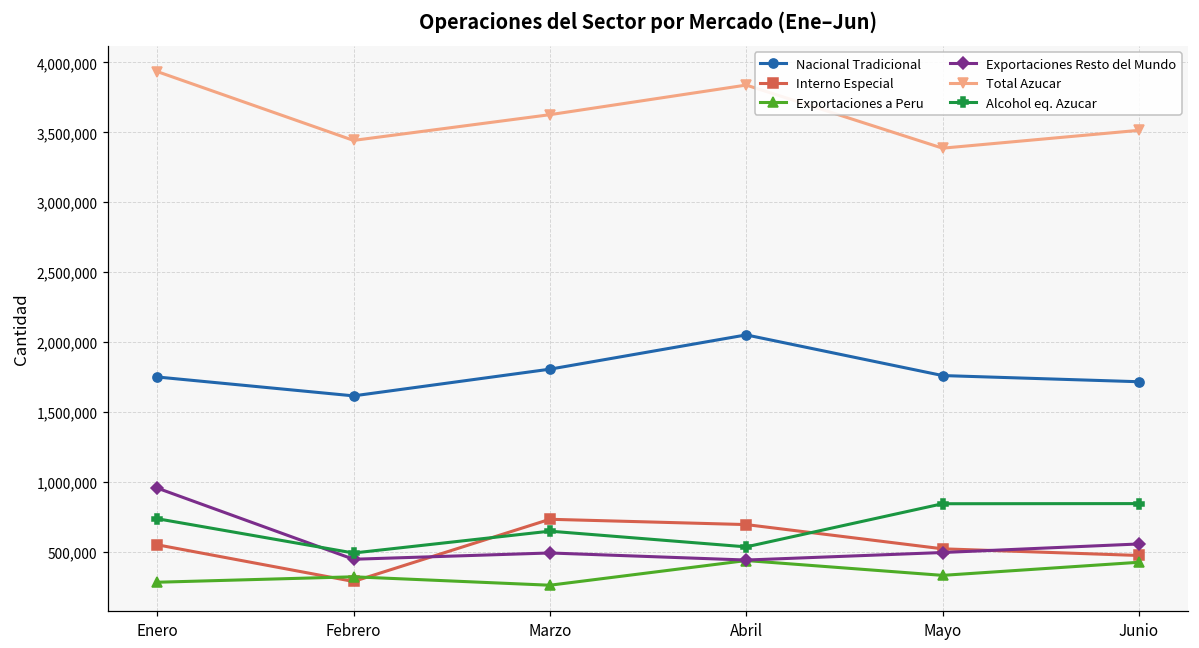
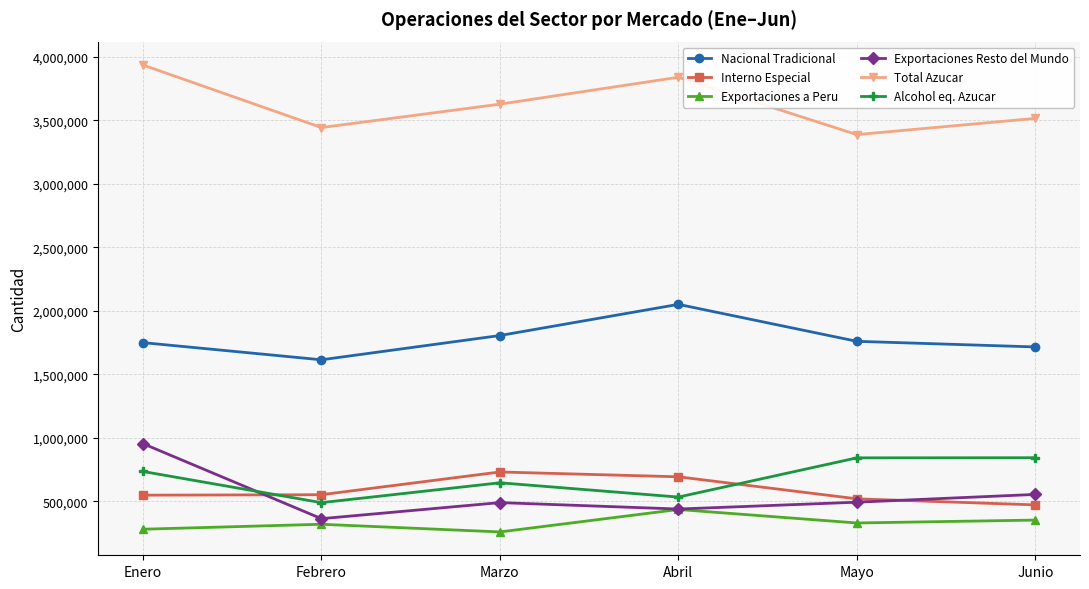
  {
    "Nacional Tradicional": {
      "Enero": "1,750,000",
      "Febrero": "1,610,000",
      "Marzo": "1,810,000",
      "Abril": "2,050,000",
      "Mayo": "1,760,000",
      "Junio": "1,720,000"
    },
    "Interno Especial": {
      "Enero": "550,000",
-     "Febrero": "290,000",
+     "Febrero": "550,000",
      "Marzo": "730,000",
      "Abril": "690,000",
      "Mayo": "520,000",
      "Junio": "470,000"
    },
    "Exportaciones a Peru": {
      "Enero": "280,000",
      "Febrero": "320,000",
      "Marzo": "260,000",
      "Mayo": "330,000",
-     "Junio": "420,000"
+     "Junio": "350,000"
    },
    "Exportaciones Resto del Mundo": {
      "Enero": "960,000",
-     "Febrero": "450,000",
+     "Febrero": "360,000",
      "Marzo": "490,000",
      "Mayo": "490,000",
      "Junio": "560,000"
    },
    "Total Azucar": {
      "Enero": "3,930,000",
      "Febrero": "3,440,000",
      "Marzo": "3,630,000",
      "Abril": "3,840,000",
      "Mayo": "3,390,000",
      "Junio": "3,510,000"
    },
    "Alcohol eq. Azucar": {
      "Enero": "740,000",
      "Febrero": "490,000",
      "Marzo": "650,000",
      "Abril": "530,000",
      "Mayo": "840,000",
      "Junio": "840,000"
    }
  }
